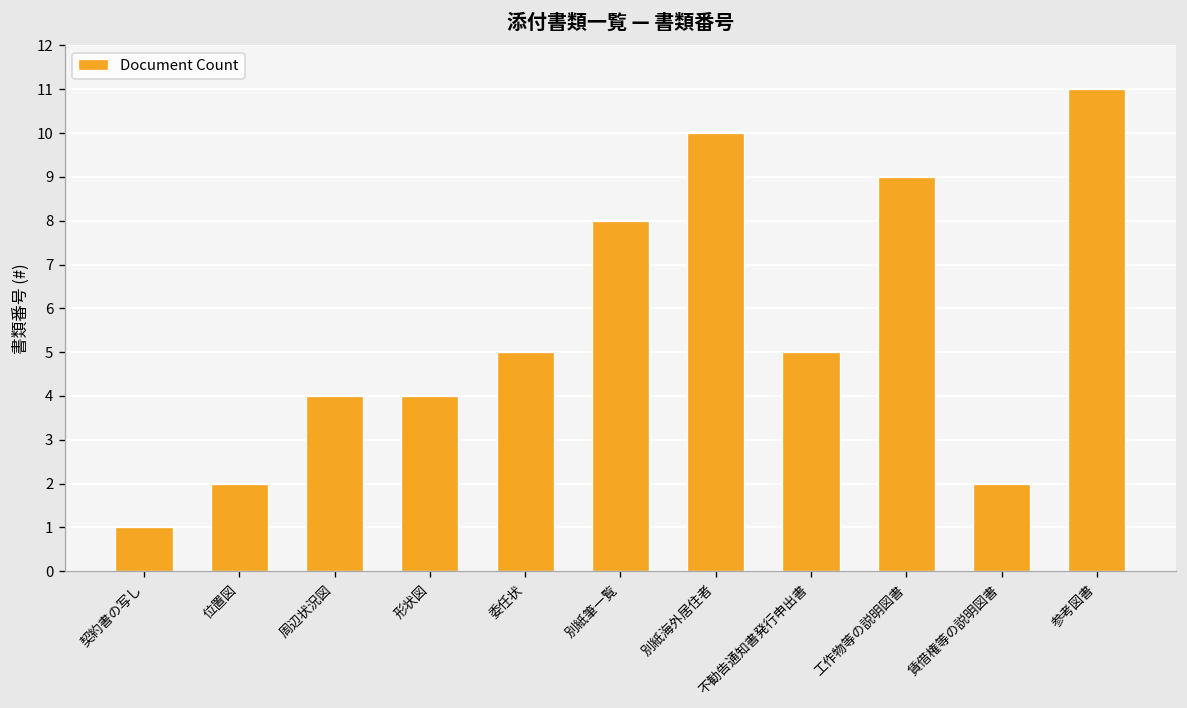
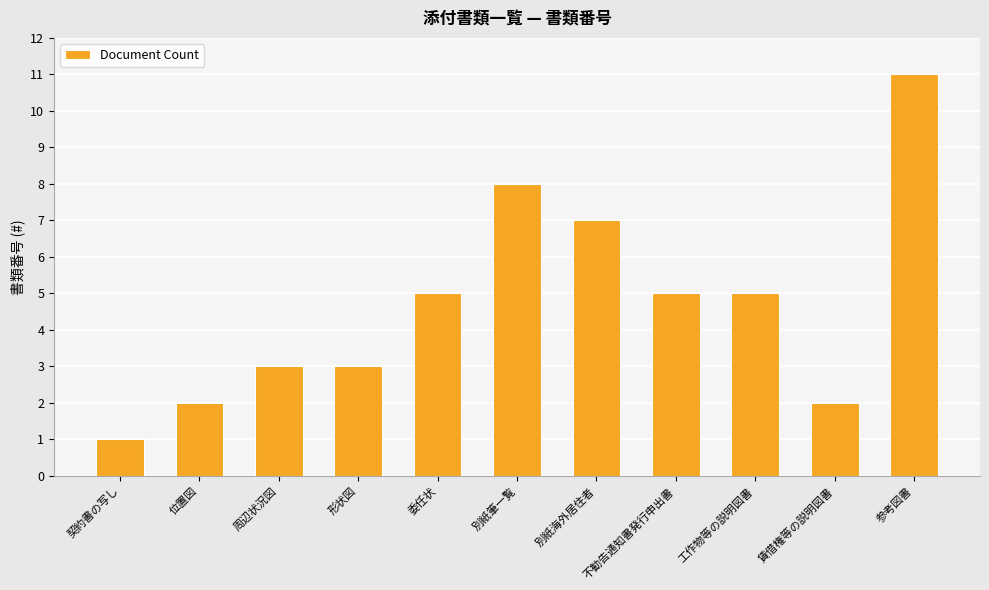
  {
    "契約書の写し": 1,
    "位置図": 2,
-   "周辺状況図": 4,
-   "形状図": 4,
+   "周辺状況図": 3,
+   "形状図": 3,
    "委任状": 5,
    "別紙筆一覧": 8,
-   "別紙海外居住者": 10,
+   "別紙海外居住者": 7,
    "不勧告通知書発行申出書": 5,
-   "工作物等の説明図書": 9,
+   "工作物等の説明図書": 5,
    "賃借権等の説明図書": 2,
    "参考図書": 11
  }
